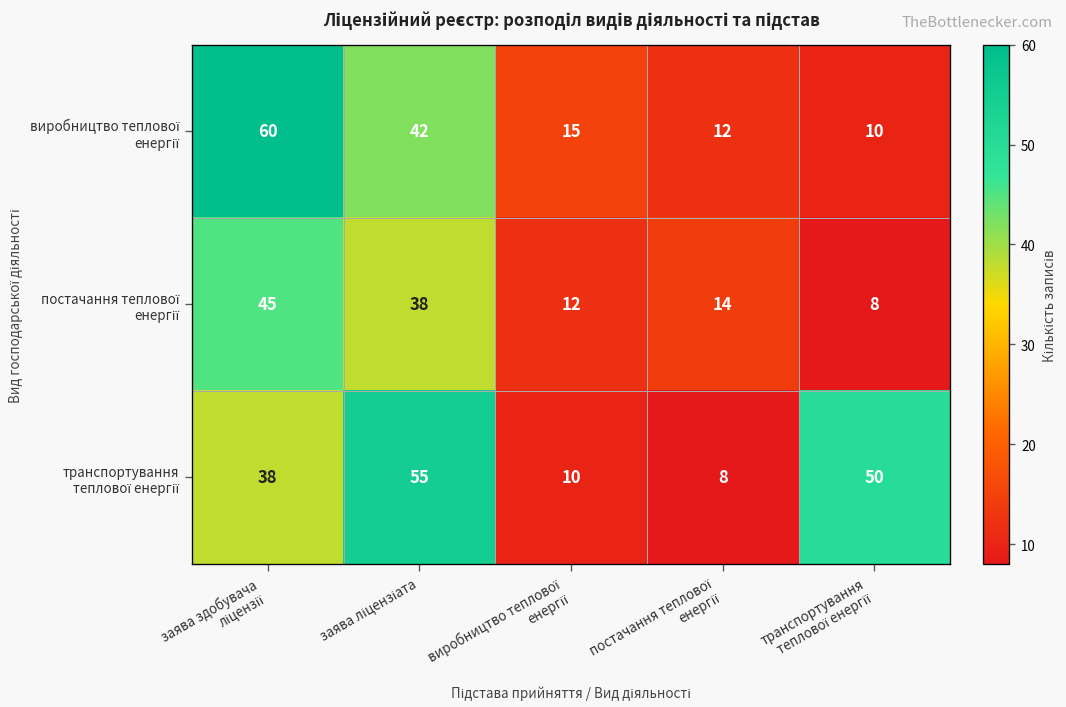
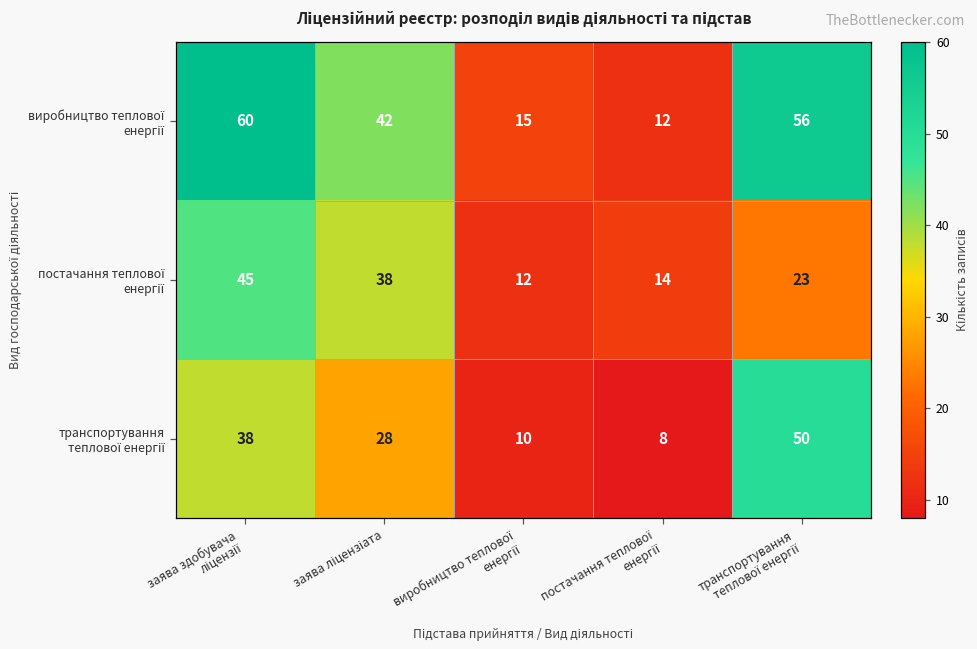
  {
    "виробництво теплової енергії": {
      "заява здобувача ліцензії": 60,
      "заява ліцензіата": 42,
      "виробництво теплової енергії": 15,
      "постачання теплової енергії": 12,
-     "транспортування теплової енергії": 10
+     "транспортування теплової енергії": 56
    },
    "постачання теплової енергії": {
      "заява здобувача ліцензії": 45,
      "заява ліцензіата": 38,
      "виробництво теплової енергії": 12,
      "постачання теплової енергії": 14,
-     "транспортування теплової енергії": 8
+     "транспортування теплової енергії": 23
    },
    "транспортування теплової енергії": {
      "заява здобувача ліцензії": 38,
-     "заява ліцензіата": 55,
+     "заява ліцензіата": 28,
      "виробництво теплової енергії": 10,
      "постачання теплової енергії": 8,
      "транспортування теплової енергії": 50
    }
  }
